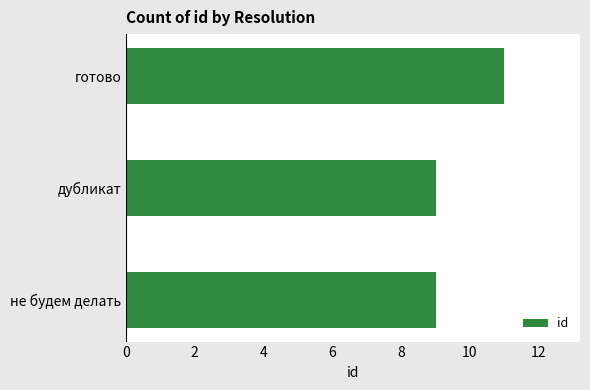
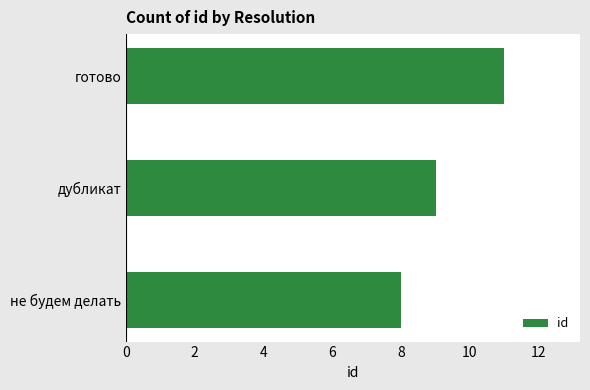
  {
    "готово": 11,
    "дубликат": 9,
-   "не будем делать": 9
+   "не будем делать": 8
  }
